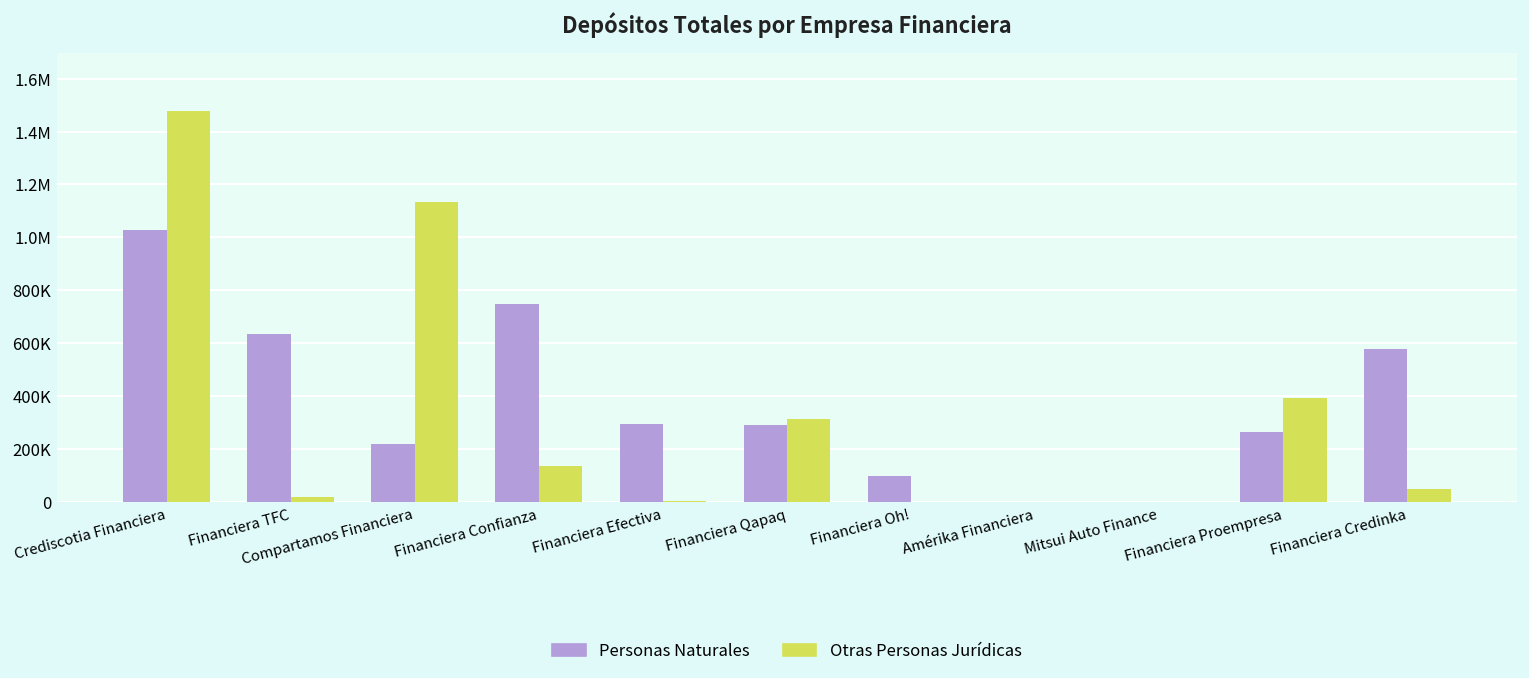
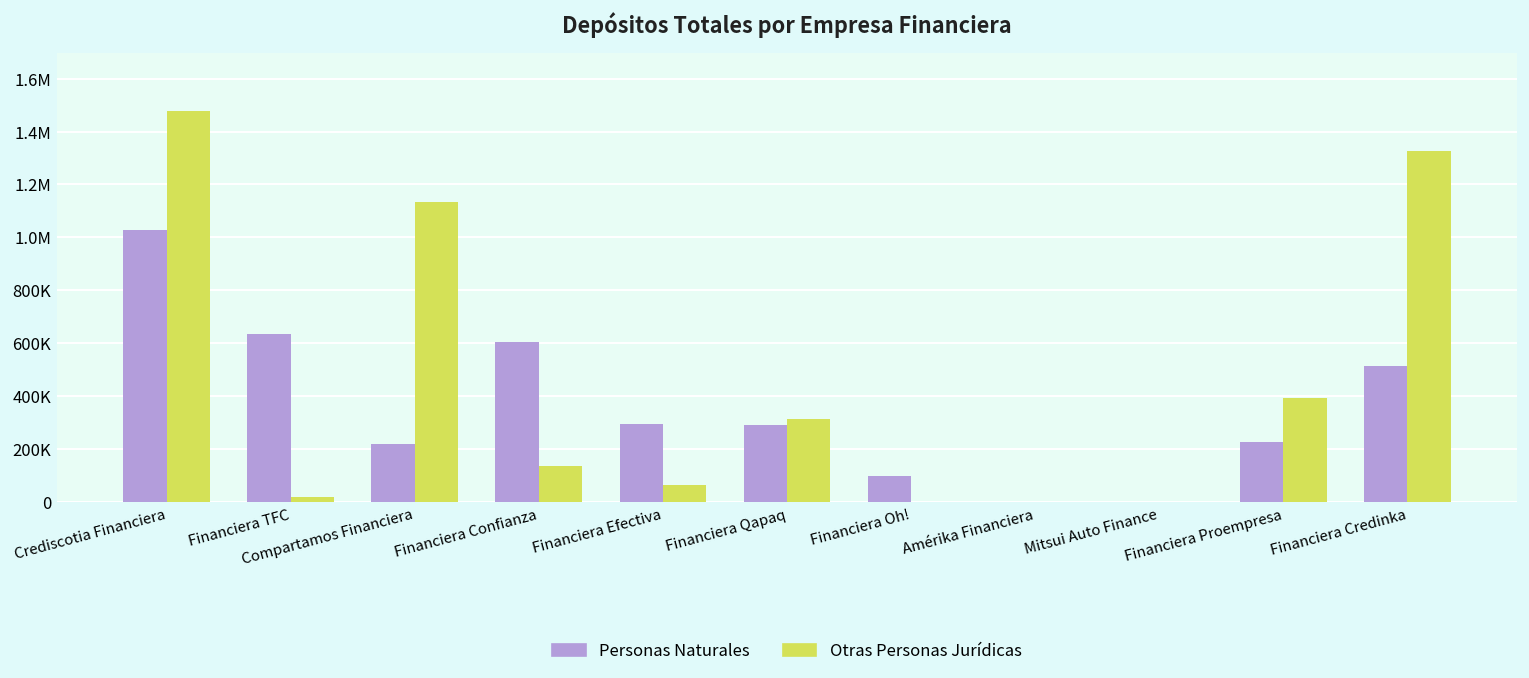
  {
    "Personas Naturales": {
      "Crediscotia Financiera": 1030000,
      "Financiera TFC": 630000,
      "Compartamos Financiera": 220000,
-     "Financiera Confianza": 750000,
+     "Financiera Confianza": 600000,
      "Financiera Efectiva": 290000,
      "Financiera Qapaq": 290000,
      "Financiera Oh!": 100000,
      "Amérika Financiera": 0,
      "Mitsui Auto Finance": 0,
-     "Financiera Proempresa": 260000,
-     "Financiera Credinka": 580000
+     "Financiera Proempresa": 230000,
+     "Financiera Credinka": 510000
    },
    "Otras Personas Jurídicas": {
      "Crediscotia Financiera": 1480000,
      "Financiera TFC": 20000,
      "Compartamos Financiera": 1130000,
      "Financiera Confianza": 130000,
-     "Financiera Efectiva": 0,
+     "Financiera Efectiva": 60000,
      "Financiera Qapaq": 310000,
      "Financiera Oh!": 0,
      "Amérika Financiera": 0,
      "Mitsui Auto Finance": 0,
      "Financiera Proempresa": 390000,
-     "Financiera Credinka": 50000
+     "Financiera Credinka": 1330000
    }
  }
